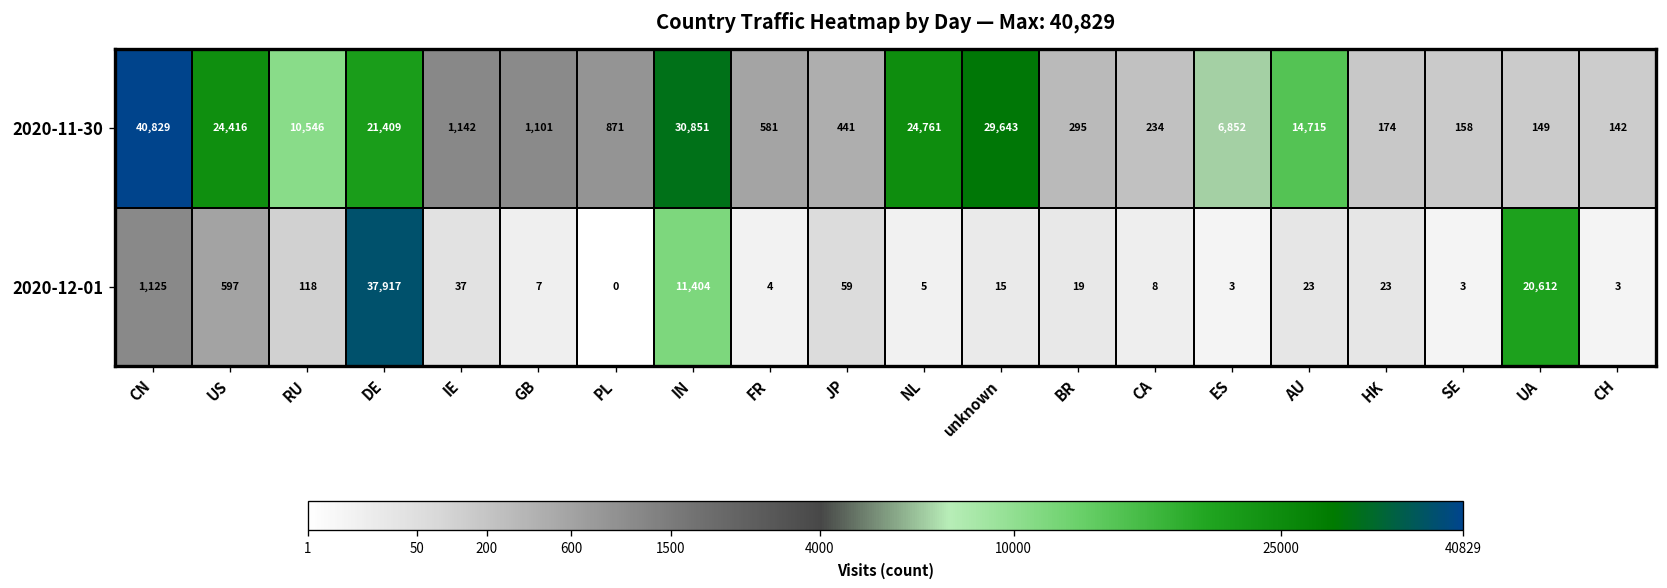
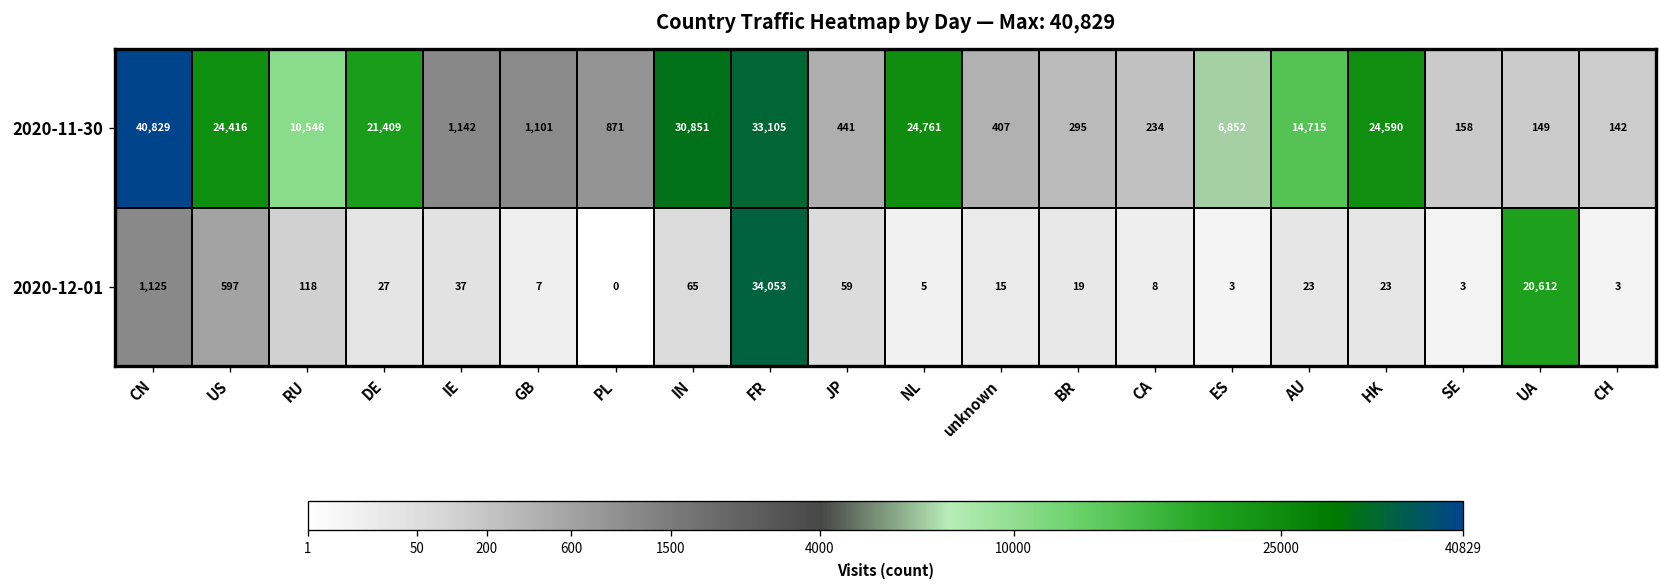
  {
    "2020-11-30": {
      "CN": "40,829",
      "US": "24,416",
      "RU": "10,546",
      "DE": "21,409",
      "IE": "1,142",
      "GB": "1,101",
      "PL": "871",
      "IN": "30,851",
-     "FR": "581",
+     "FR": "33,105",
      "JP": "441",
      "NL": "24,761",
-     "unknown": "29,643",
+     "unknown": "407",
      "BR": "295",
      "CA": "234",
      "ES": "6,852",
      "AU": "14,715",
-     "HK": "174",
+     "HK": "24,590",
      "SE": "158",
      "UA": "149",
      "CH": "142"
    },
    "2020-12-01": {
      "CN": "1,125",
      "US": "597",
      "RU": "118",
-     "DE": "37,917",
+     "DE": "27",
      "IE": "37",
      "GB": "7",
      "PL": "0",
-     "IN": "11,404",
-     "FR": "4",
+     "IN": "65",
+     "FR": "34,053",
      "JP": "59",
      "NL": "5",
      "unknown": "15",
      "BR": "19",
      "CA": "8",
      "ES": "3",
      "AU": "23",
      "HK": "23",
      "SE": "3",
      "UA": "20,612",
      "CH": "3"
    }
  }
